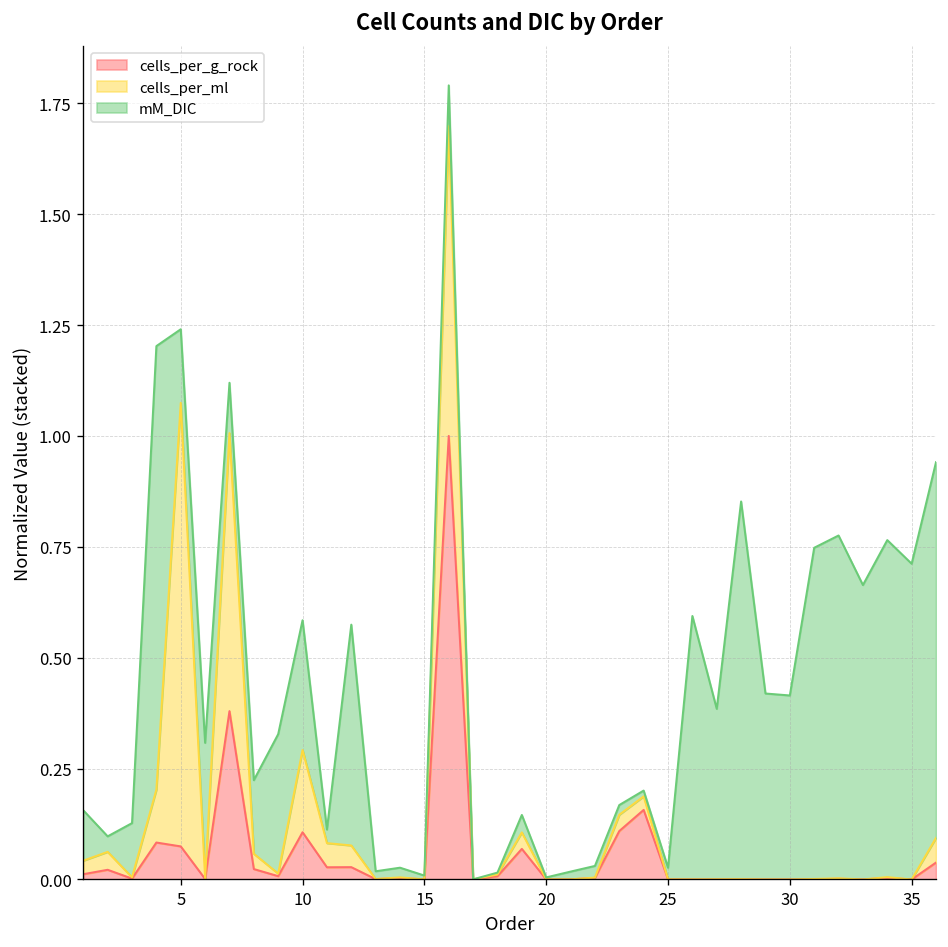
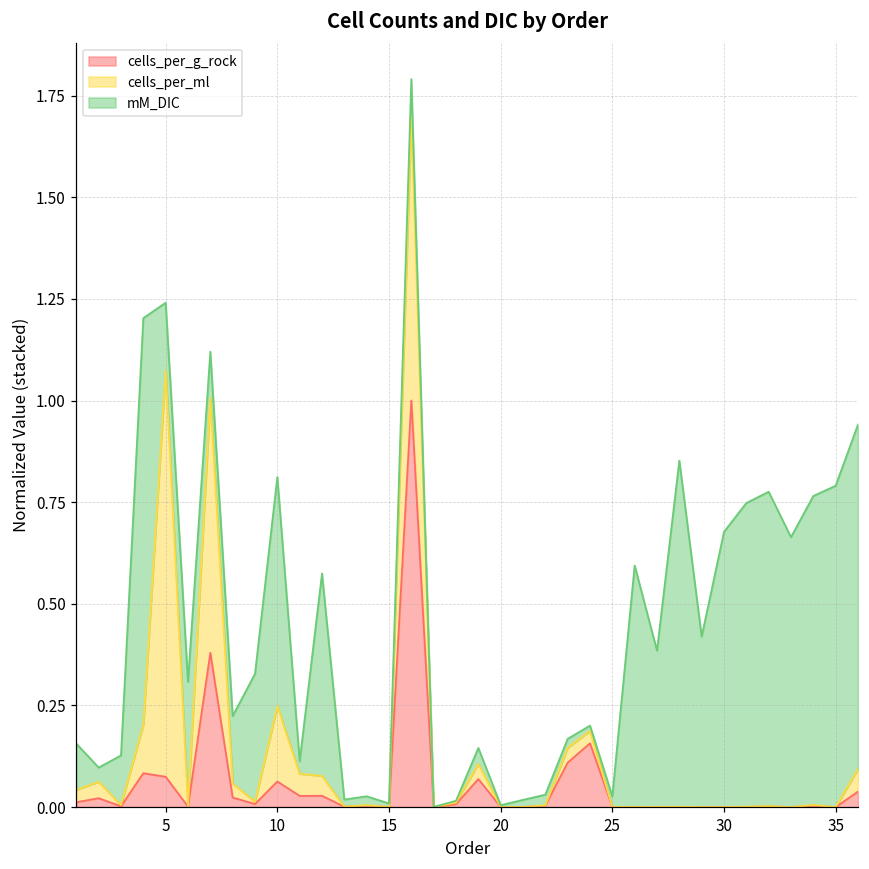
  {
    "cells_per_g_rock": {
      "5": 0.07,
-     "10": 0.11
+     "10": 0.06
    },
    "cells_per_ml": {
      "5": 1.00,
      "10": 0.19
    },
    "mM_DIC": {
      "5": 0.17,
-     "10": 0.29,
+     "10": 0.56,
      "15": 0.01,
      "25": 0.03,
-     "30": 0.41,
-     "35": 0.71
+     "30": 0.68,
+     "35": 0.79
    }
  }
